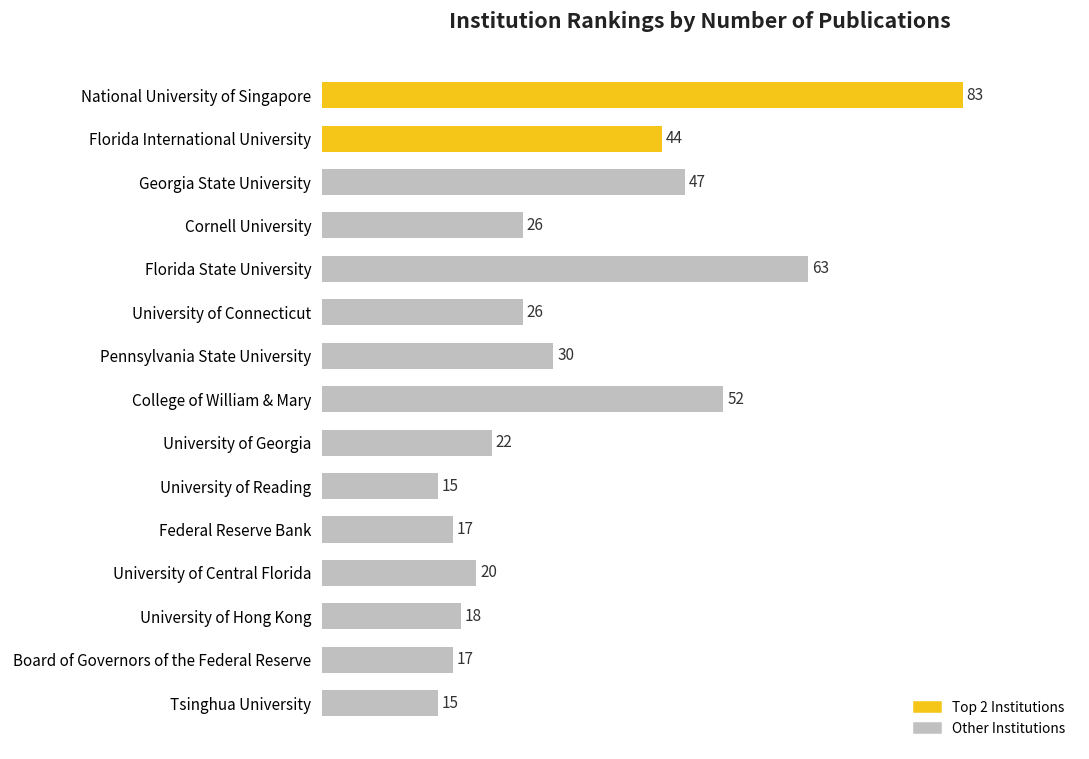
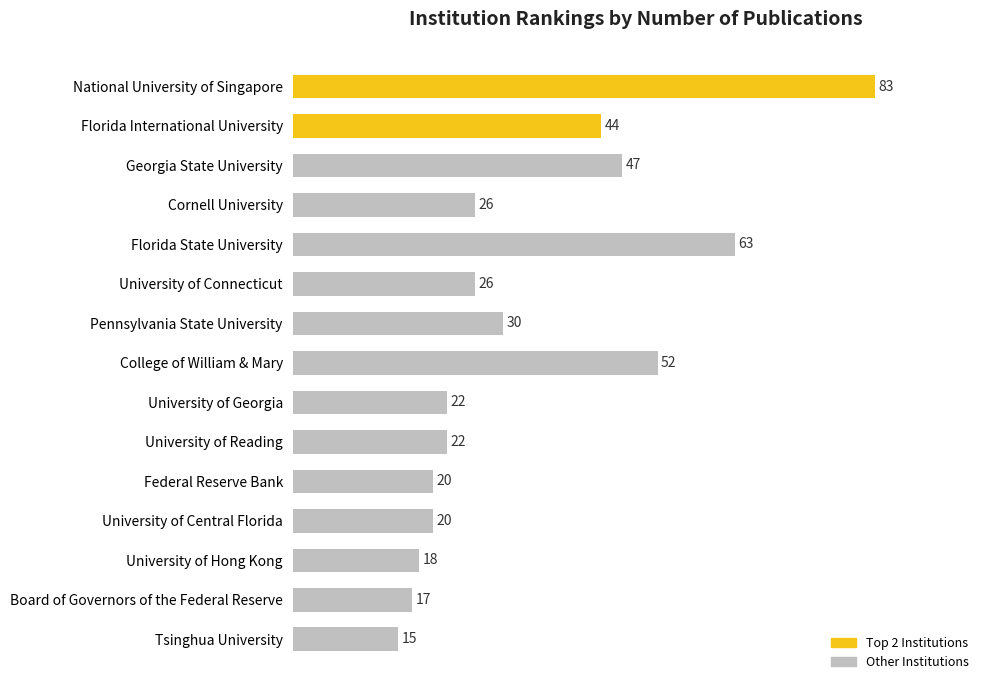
  {
    "National University of Singapore": 83,
    "Florida International University": 44,
    "Georgia State University": 47,
    "Cornell University": 26,
    "Florida State University": 63,
    "University of Connecticut": 26,
    "Pennsylvania State University": 30,
    "College of William & Mary": 52,
    "University of Georgia": 22,
-   "University of Reading": 15,
-   "Federal Reserve Bank": 17,
+   "University of Reading": 22,
+   "Federal Reserve Bank": 20,
    "University of Central Florida": 20,
    "University of Hong Kong": 18,
    "Board of Governors of the Federal Reserve": 17,
    "Tsinghua University": 15
  }
